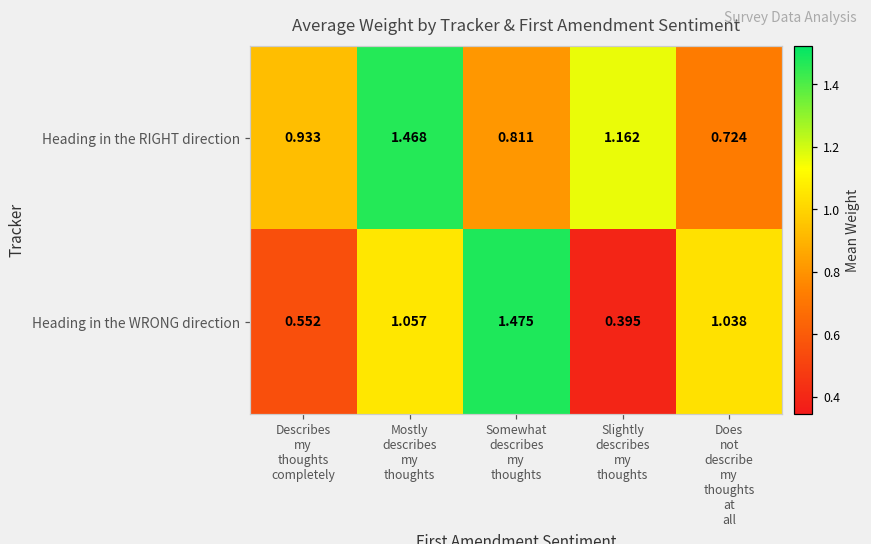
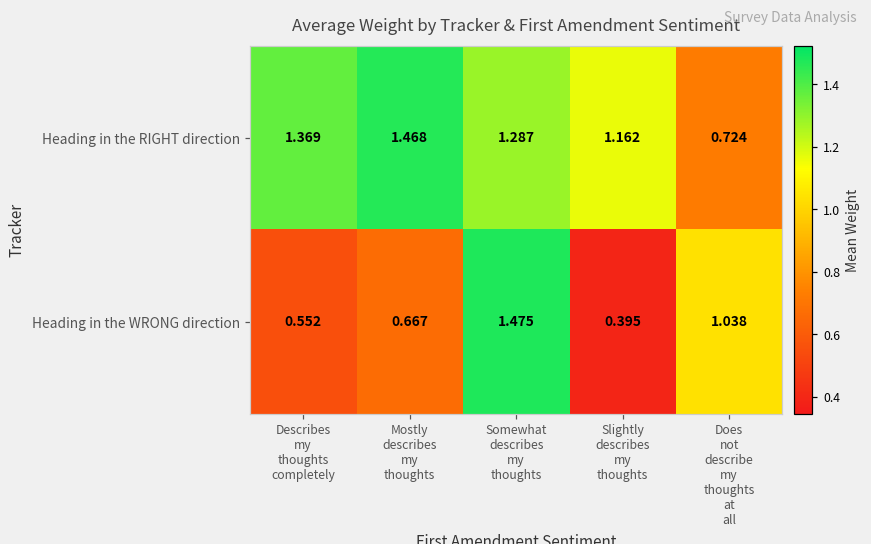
  {
    "Heading in the RIGHT direction": {
-     "Describes my thoughts completely": 0.933,
+     "Describes my thoughts completely": 1.369,
      "Mostly describes my thoughts": 1.468,
-     "Somewhat describes my thoughts": 0.811,
+     "Somewhat describes my thoughts": 1.287,
      "Slightly describes my thoughts": 1.162,
      "Does not describe my thoughts at all": 0.724
    },
    "Heading in the WRONG direction": {
      "Describes my thoughts completely": 0.552,
-     "Mostly describes my thoughts": 1.057,
+     "Mostly describes my thoughts": 0.667,
      "Somewhat describes my thoughts": 1.475,
      "Slightly describes my thoughts": 0.395,
      "Does not describe my thoughts at all": 1.038
    }
  }
